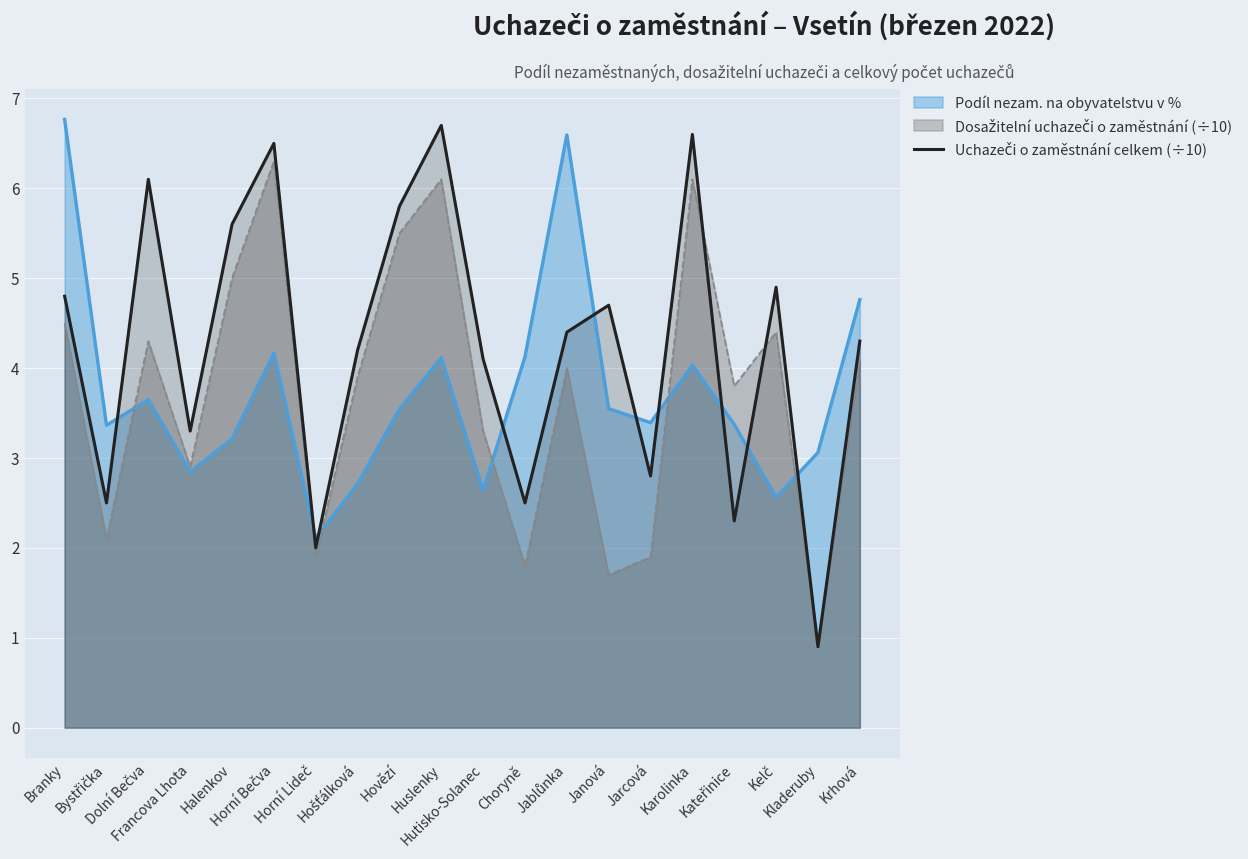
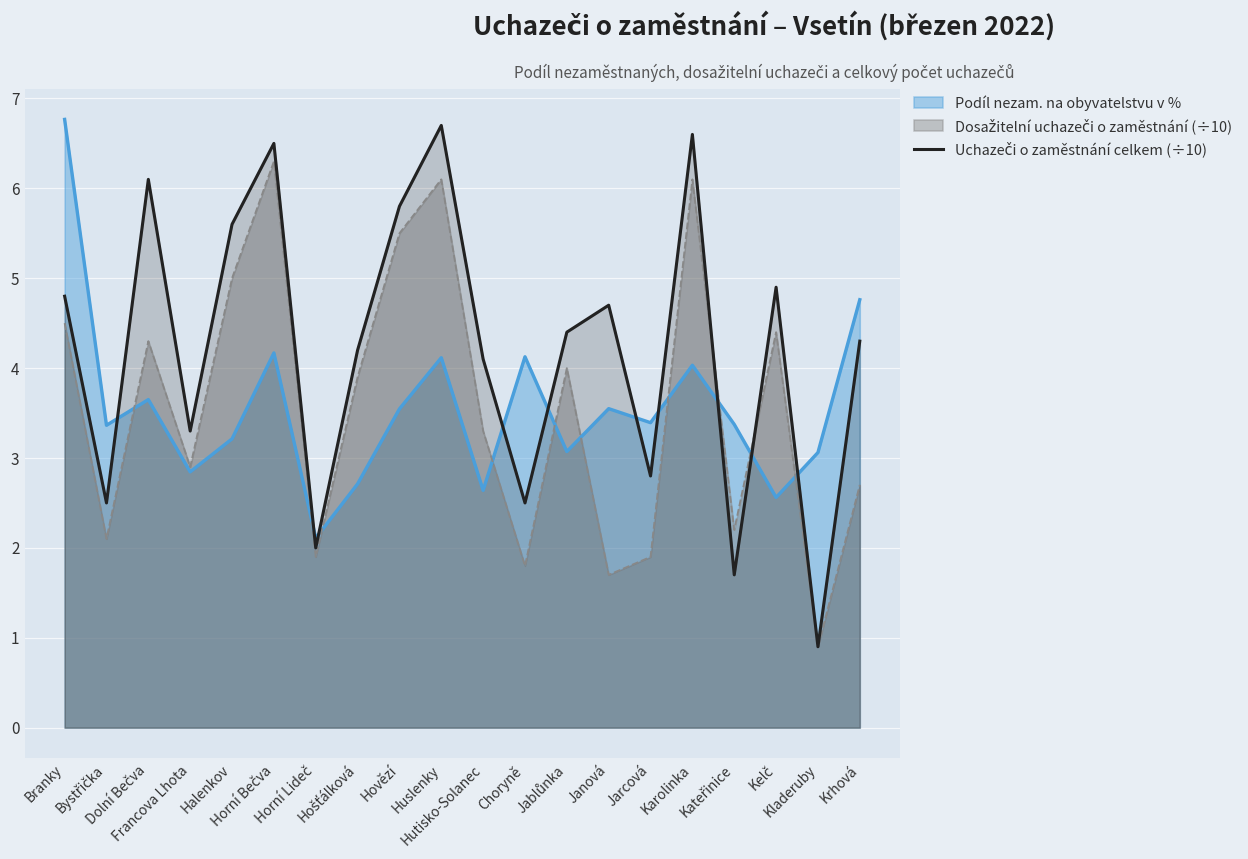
  {
    "Podíl nezam. na obyvatelstvu v %": {
      "Branky": 6.8,
      "Bystřička": 3.4,
      "Dolní Bečva": 3.7,
      "Francova Lhota": 2.8,
      "Halenkov": 3.2,
      "Horní Bečva": 4.2,
      "Horní Lideč": 2.1,
      "Hošťálková": 2.7,
      "Hovězí": 3.5,
      "Huslenky": 4.1,
      "Hutisko-Solanec": 2.6,
      "Choryně": 4.1,
-     "Jablůnka": 6.6,
+     "Jablůnka": 3.1,
      "Janová": 3.5,
      "Jarcová": 3.4,
      "Karolinka": 4.0,
      "Kateřinice": 3.4,
      "Kelč": 2.6,
      "Kladeruby": 3.1,
      "Krhová": 4.8
    },
    "Dosažitelní uchazeči o zaměstnání (÷10)": {
      "Branky": 4.5,
      "Bystřička": 2.1,
      "Dolní Bečva": 4.3,
      "Francova Lhota": 2.9,
      "Halenkov": 5.0,
      "Horní Bečva": 6.3,
      "Horní Lideč": 1.9,
      "Hošťálková": 3.9,
      "Hovězí": 5.5,
      "Huslenky": 6.1,
      "Hutisko-Solanec": 3.3,
      "Choryně": 1.8,
      "Jablůnka": 4.0,
      "Janová": 1.7,
      "Jarcová": 1.9,
      "Karolinka": 6.1,
-     "Kateřinice": 3.8,
+     "Kateřinice": 2.2,
      "Kelč": 4.4,
-     "Krhová": 4.1
+     "Krhová": 2.7
    },
    "Uchazeči o zaměstnání celkem (÷10)": {
      "Branky": 4.8,
      "Bystřička": 2.5,
      "Dolní Bečva": 6.1,
      "Francova Lhota": 3.3,
      "Halenkov": 5.6,
      "Horní Bečva": 6.5,
      "Horní Lideč": 2.0,
      "Hošťálková": 4.2,
      "Hovězí": 5.8,
      "Huslenky": 6.7,
      "Hutisko-Solanec": 4.1,
      "Choryně": 2.5,
      "Jablůnka": 4.4,
      "Janová": 4.7,
      "Jarcová": 2.8,
      "Karolinka": 6.6,
-     "Kateřinice": 2.3,
+     "Kateřinice": 1.7,
      "Kelč": 4.9,
      "Krhová": 4.3
    }
  }
